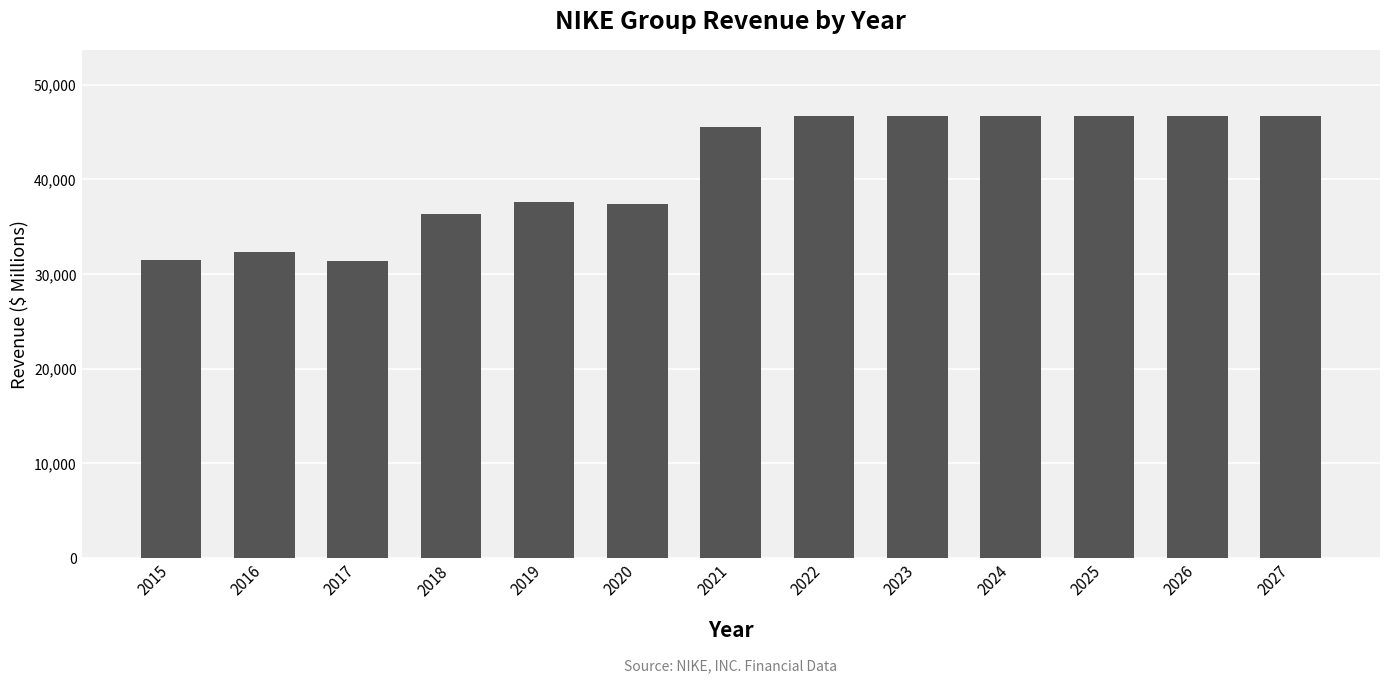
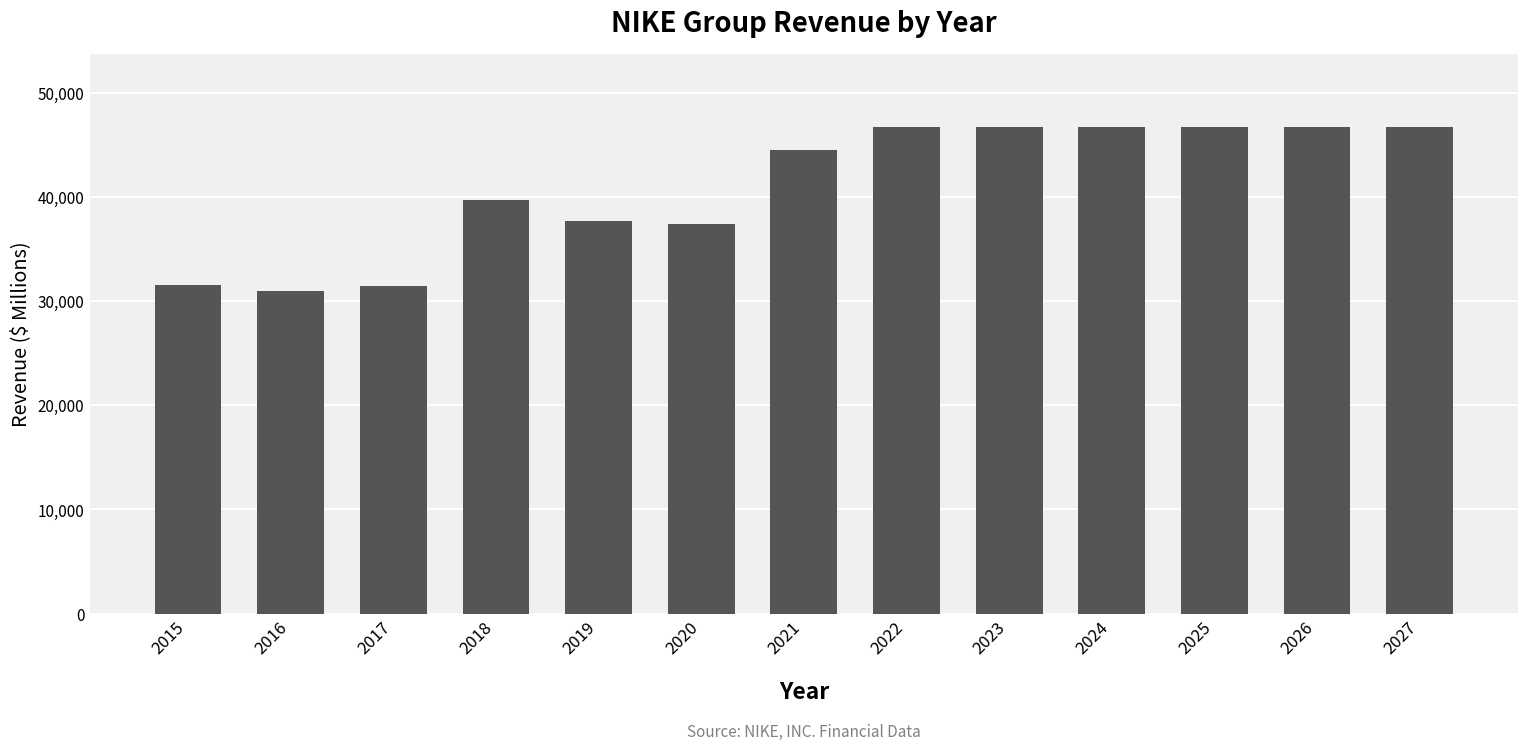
  {
    "2015": "32,000",
-   "2016": "32,000",
+   "2016": "31,000",
    "2017": "31,000",
-   "2018": "36,000",
+   "2018": "40,000",
    "2019": "38,000",
    "2020": "37,000",
-   "2021": "46,000",
+   "2021": "45,000",
    "2022": "47,000",
    "2023": "47,000",
    "2024": "47,000",
    "2025": "47,000",
    "2026": "47,000",
    "2027": "47,000"
  }
